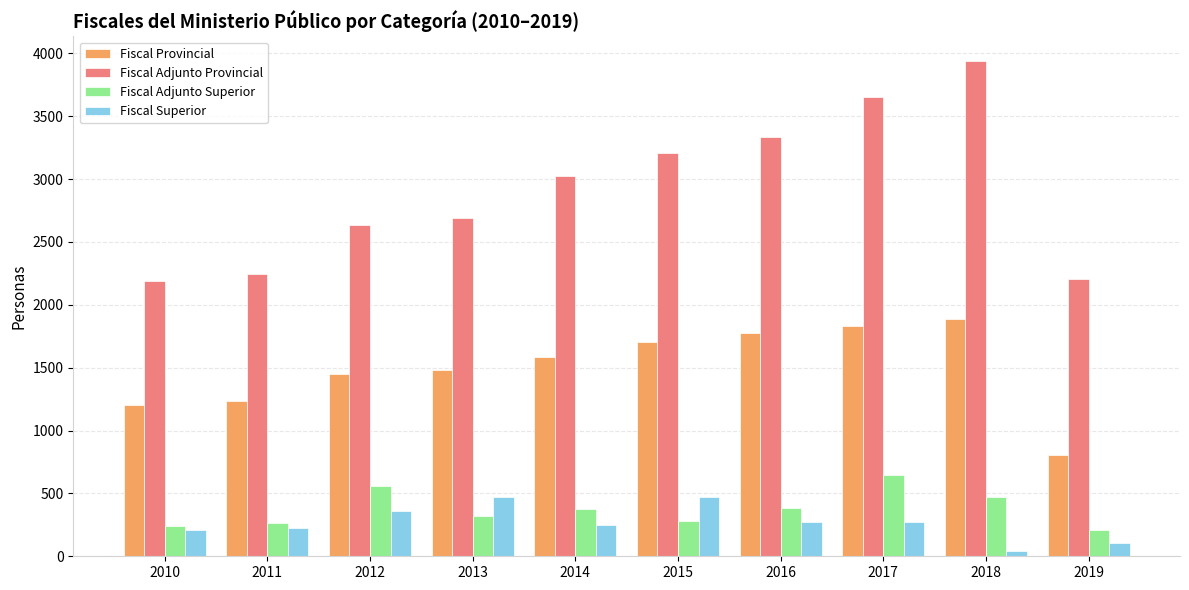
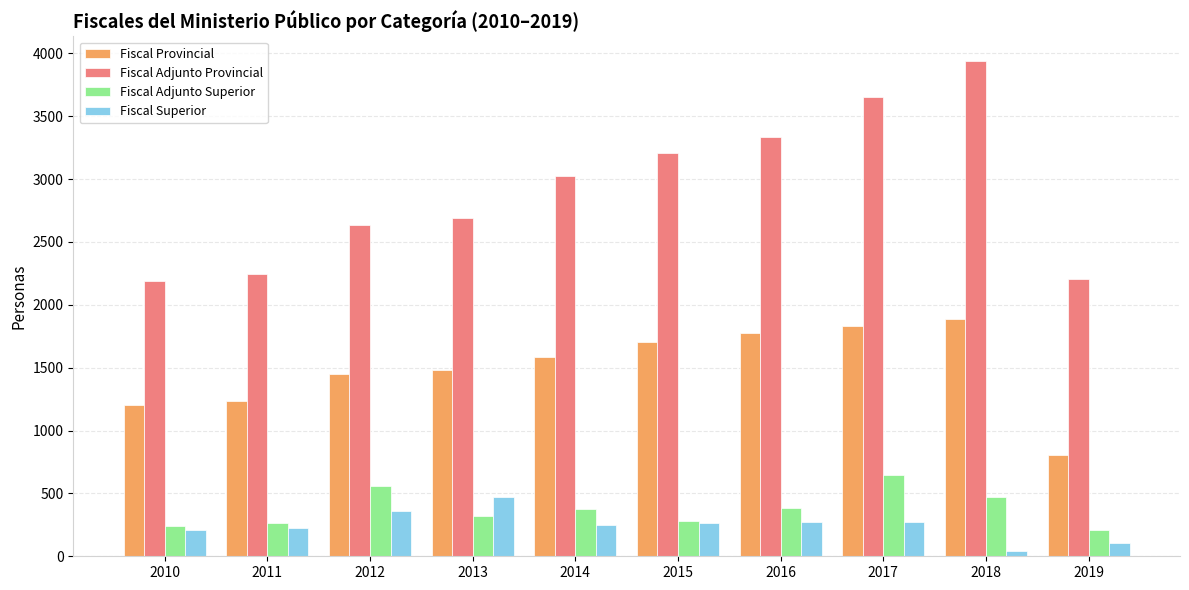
  {
    "Fiscal Adjunto Superior": {
      "2010": 240,
      "2011": 270,
      "2012": 560,
      "2013": 320,
      "2014": 380,
      "2015": 280,
      "2016": 390,
      "2017": 650,
      "2018": 470,
      "2019": 210
    },
    "Fiscal Superior": {
      "2010": 210,
      "2011": 220,
      "2012": 360,
      "2013": 480,
      "2014": 250,
-     "2015": 470,
+     "2015": 270,
      "2016": 270,
      "2017": 270,
      "2018": 40,
      "2019": 110
    }
  }
